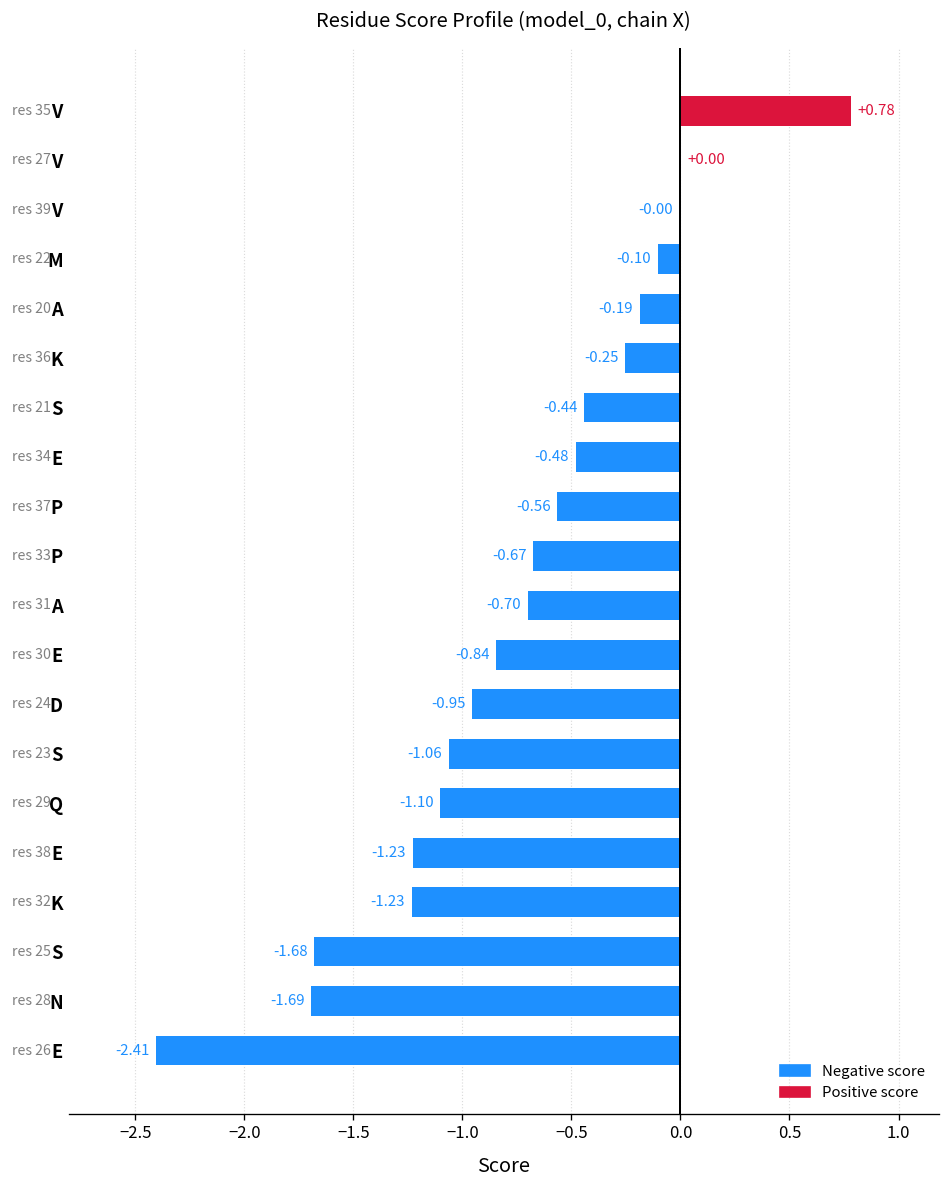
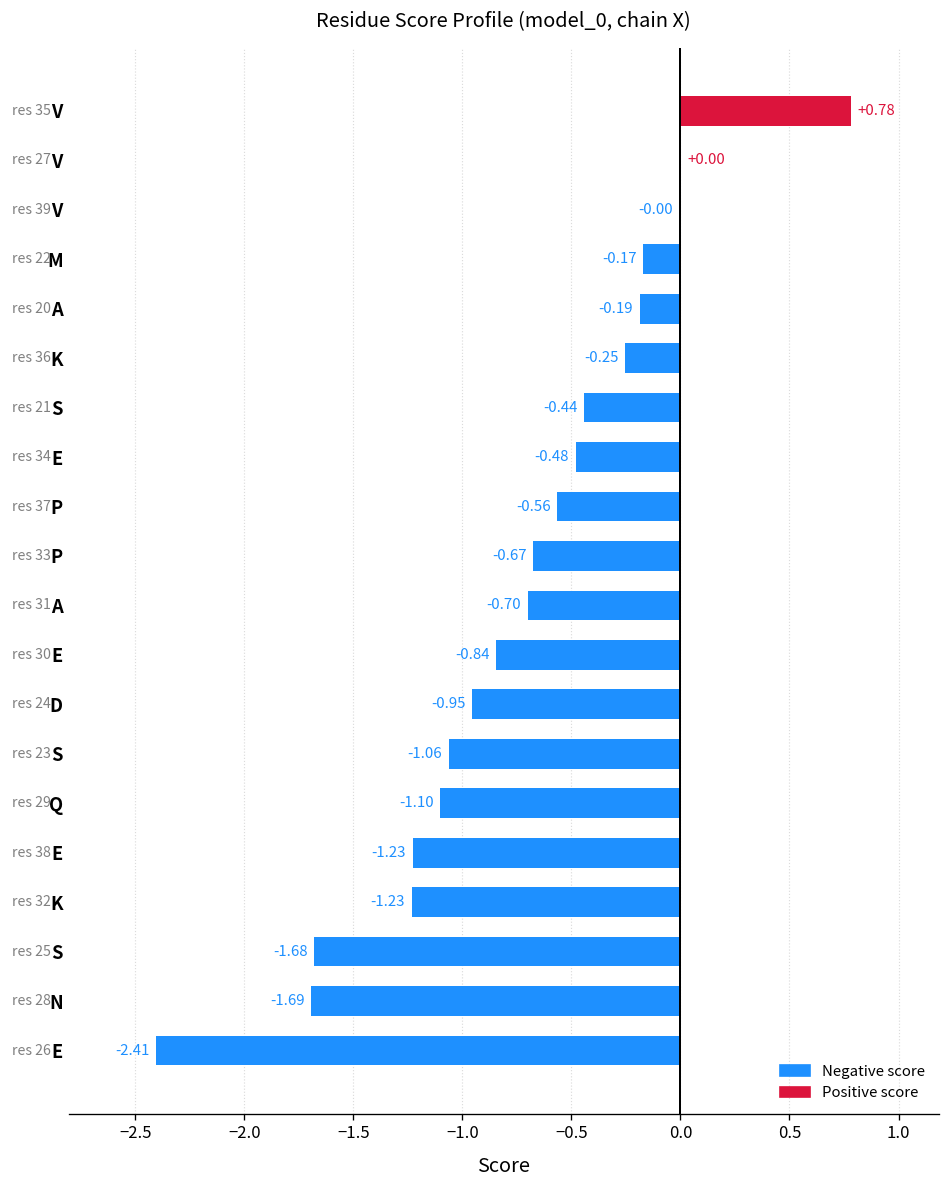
  {
-   "M": -0.10,
+   "M": -0.17,
    "D": -0.95,
    "Q": -1.10,
    "N": -1.69
  }
